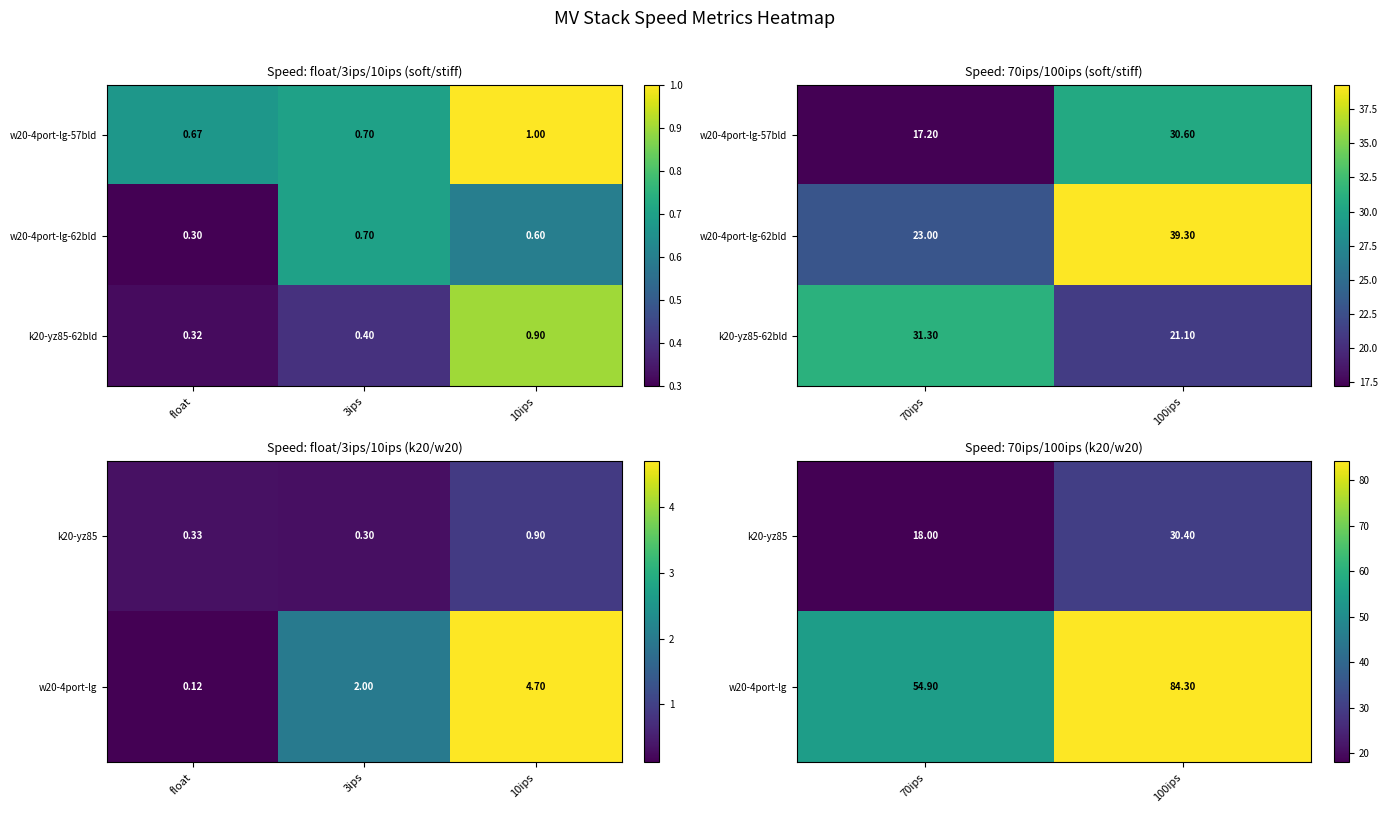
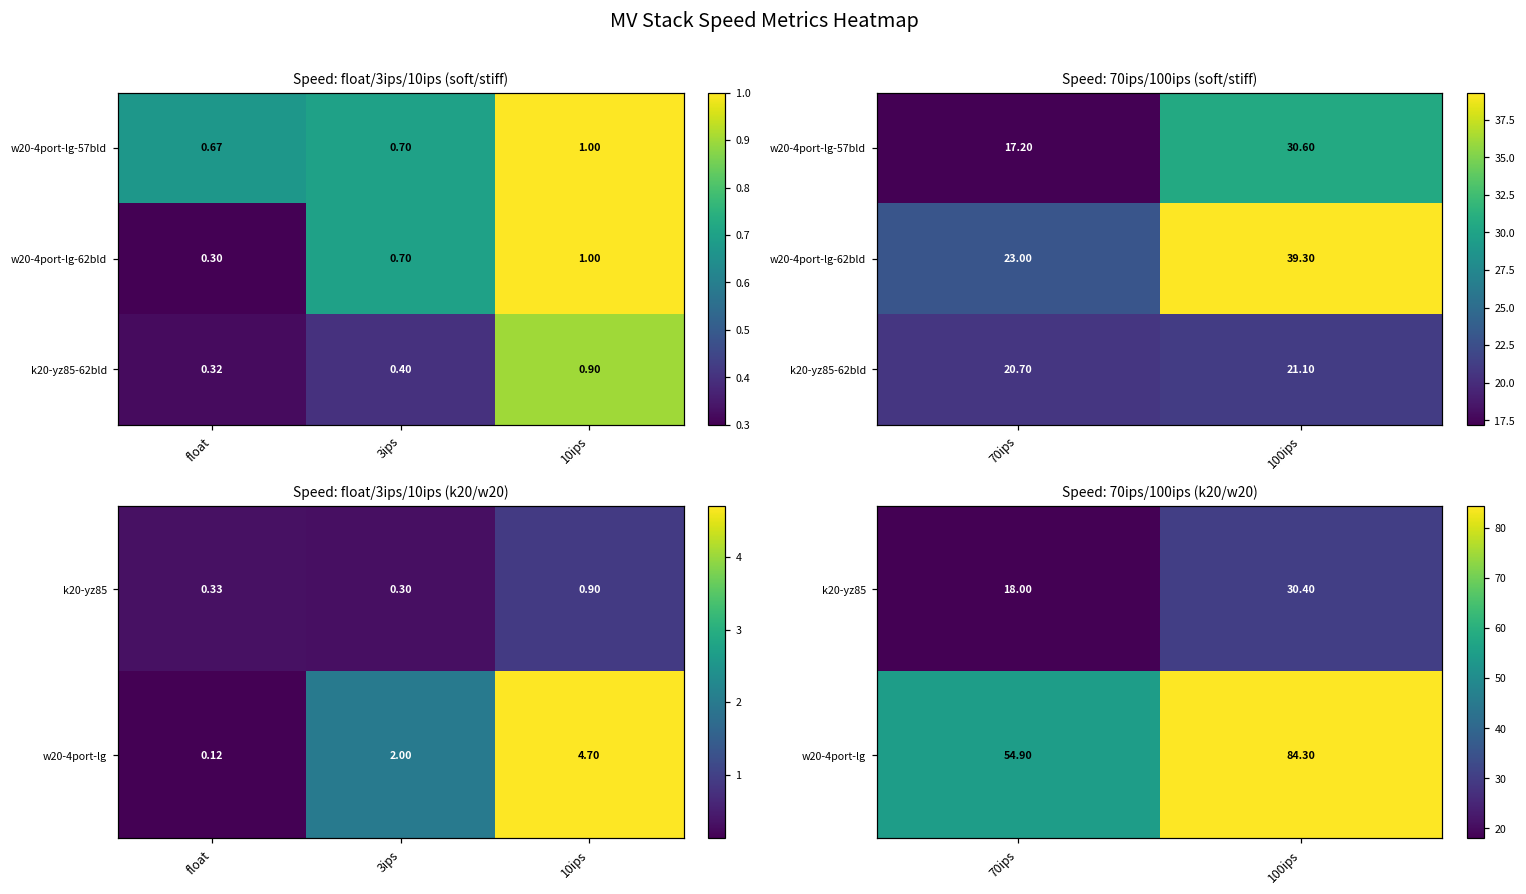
  {
    "Speed: float/3ips/10ips (soft/stiff)": {
      "w20-4port-lg-57bld": {
        "float": 0.67,
        "3ips": 0.70,
        "10ips": 1.00
      },
      "w20-4port-lg-62bld": {
        "float": 0.30,
        "3ips": 0.70,
-       "10ips": 0.60
+       "10ips": 1.00
      },
      "k20-yz85-62bld": {
        "float": 0.32,
        "3ips": 0.40,
        "10ips": 0.90
      }
    },
    "Speed: 70ips/100ips (soft/stiff)": {
      "w20-4port-lg-57bld": {
        "70ips": 17.20,
        "100ips": 30.60
      },
      "w20-4port-lg-62bld": {
        "70ips": 23.00,
        "100ips": 39.30
      },
      "k20-yz85-62bld": {
-       "70ips": 31.30,
+       "70ips": 20.70,
        "100ips": 21.10
      }
    },
    "Speed: float/3ips/10ips (k20/w20)": {
      "k20-yz85": {
        "float": 0.33,
        "3ips": 0.30,
        "10ips": 0.90
      },
      "w20-4port-lg": {
        "float": 0.12,
        "3ips": 2.00,
        "10ips": 4.70
      }
    },
    "Speed: 70ips/100ips (k20/w20)": {
      "k20-yz85": {
        "70ips": 18.00,
        "100ips": 30.40
      },
      "w20-4port-lg": {
        "70ips": 54.90,
        "100ips": 84.30
      }
    }
  }
